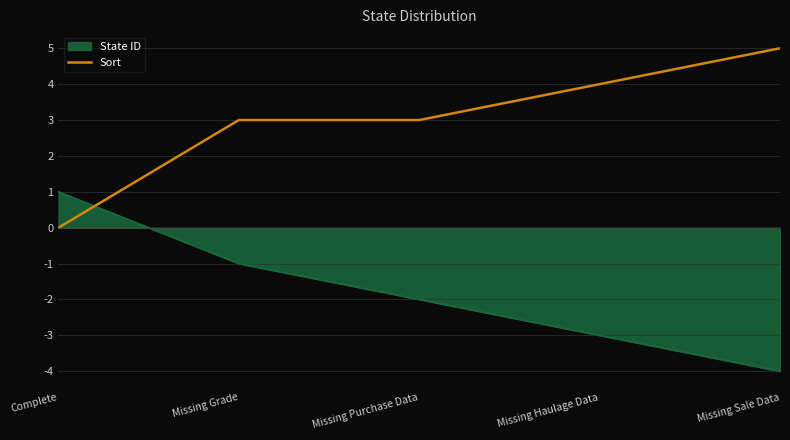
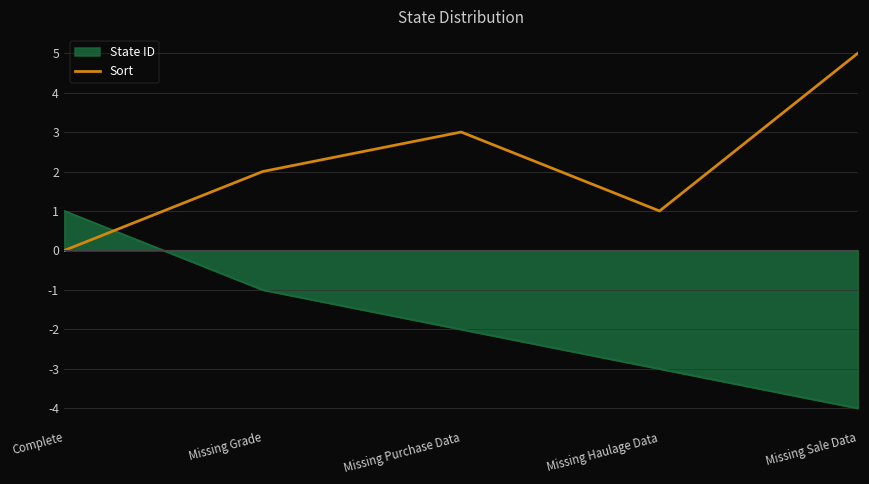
  {
    "Sort": {
      "Complete": 0,
-     "Missing Grade": 3,
+     "Missing Grade": 2,
      "Missing Purchase Data": 3,
-     "Missing Haulage Data": 4,
+     "Missing Haulage Data": 1,
      "Missing Sale Data": 5
    }
  }
